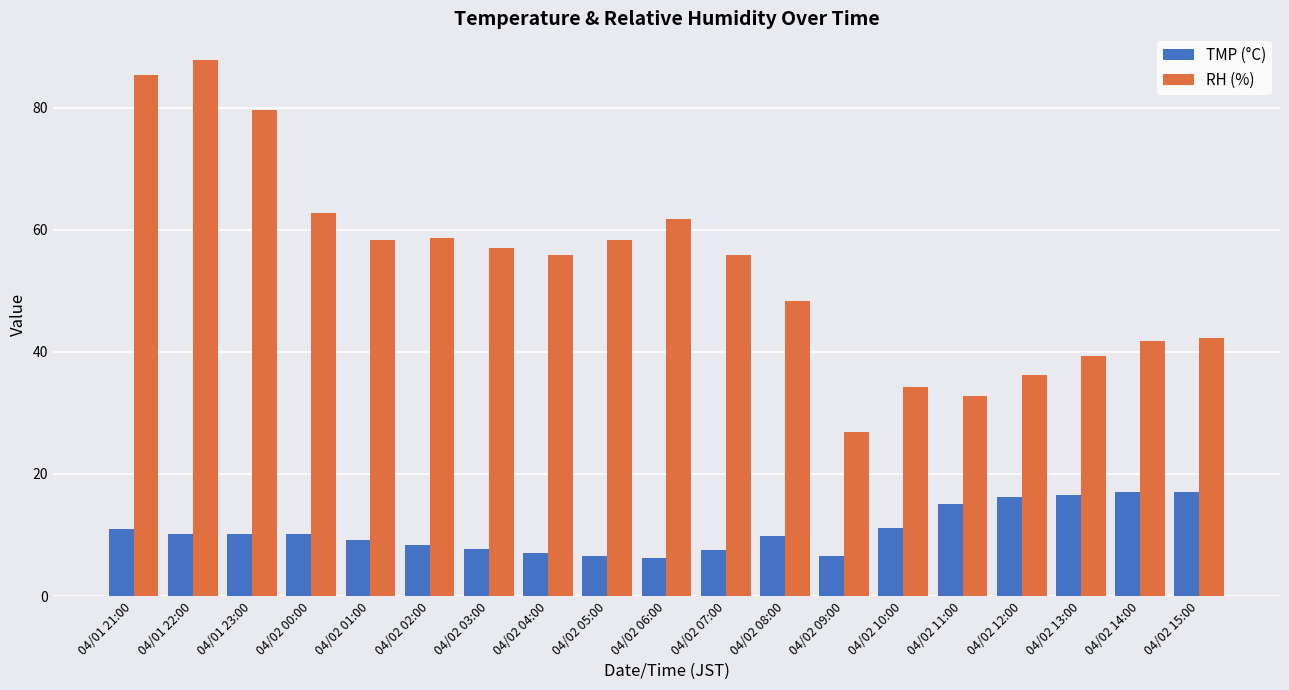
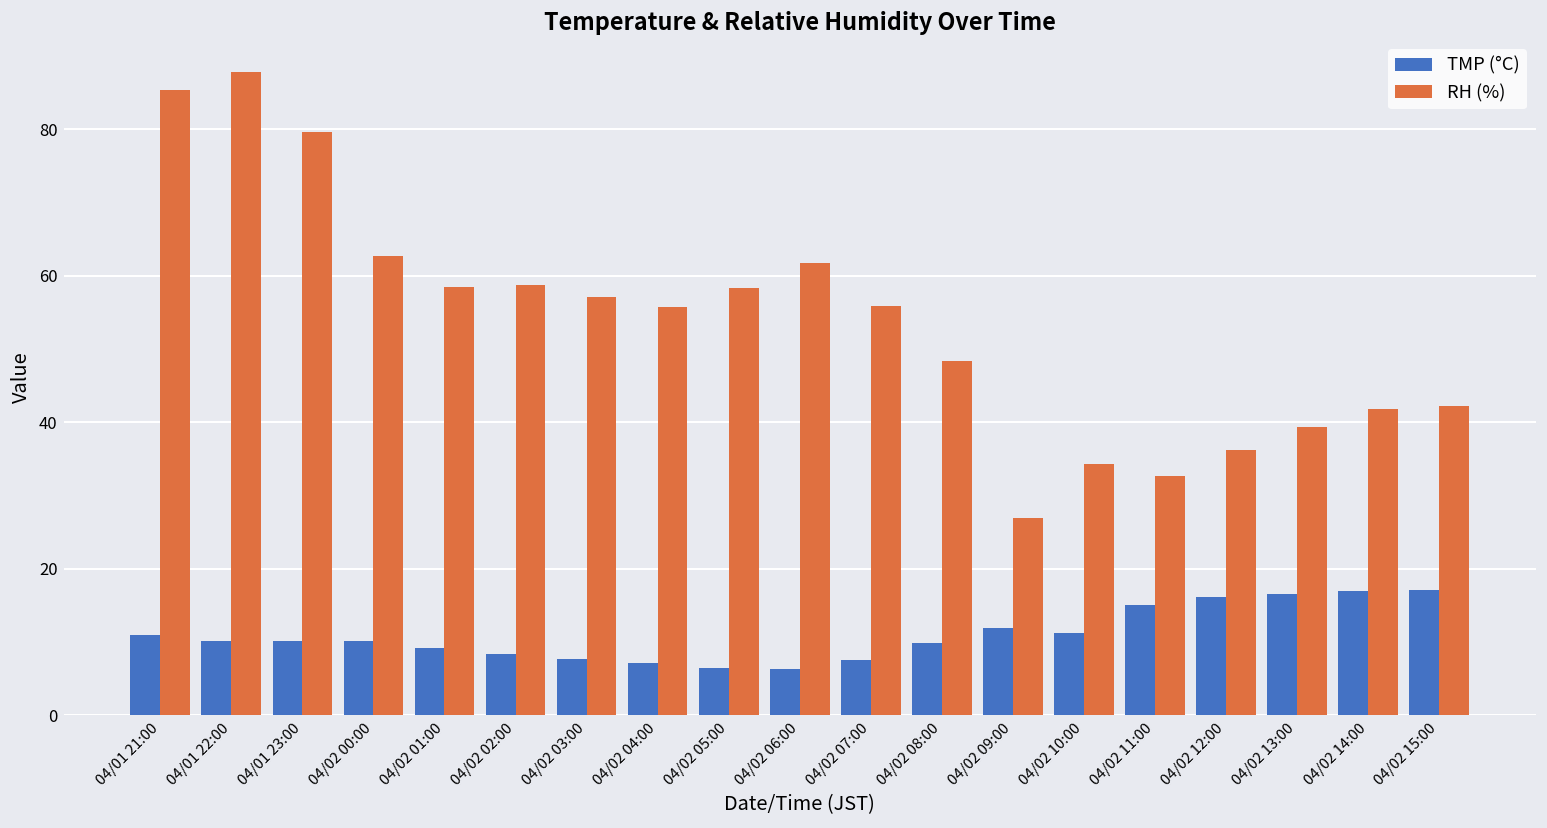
  {
    "TMP (°C)": {
      "04/01 21:00": 11,
      "04/01 22:00": 10,
      "04/01 23:00": 10,
      "04/02 00:00": 10,
      "04/02 01:00": 9,
      "04/02 02:00": 8,
      "04/02 03:00": 8,
      "04/02 04:00": 7,
      "04/02 05:00": 7,
      "04/02 06:00": 6,
      "04/02 07:00": 8,
      "04/02 08:00": 10,
-     "04/02 09:00": 7,
+     "04/02 09:00": 12,
      "04/02 10:00": 11,
      "04/02 11:00": 15,
      "04/02 12:00": 16,
      "04/02 13:00": 17,
      "04/02 14:00": 17,
      "04/02 15:00": 17
    },
    "RH (%)": {
      "04/01 21:00": 85,
      "04/01 22:00": 88,
      "04/01 23:00": 80,
      "04/02 00:00": 63,
      "04/02 01:00": 58,
      "04/02 02:00": 59,
      "04/02 03:00": 57,
      "04/02 04:00": 56,
      "04/02 05:00": 58,
      "04/02 06:00": 62,
      "04/02 07:00": 56,
      "04/02 08:00": 48,
      "04/02 09:00": 27,
      "04/02 10:00": 34,
      "04/02 11:00": 33,
      "04/02 12:00": 36,
      "04/02 13:00": 39,
      "04/02 14:00": 42,
      "04/02 15:00": 42
    }
  }
